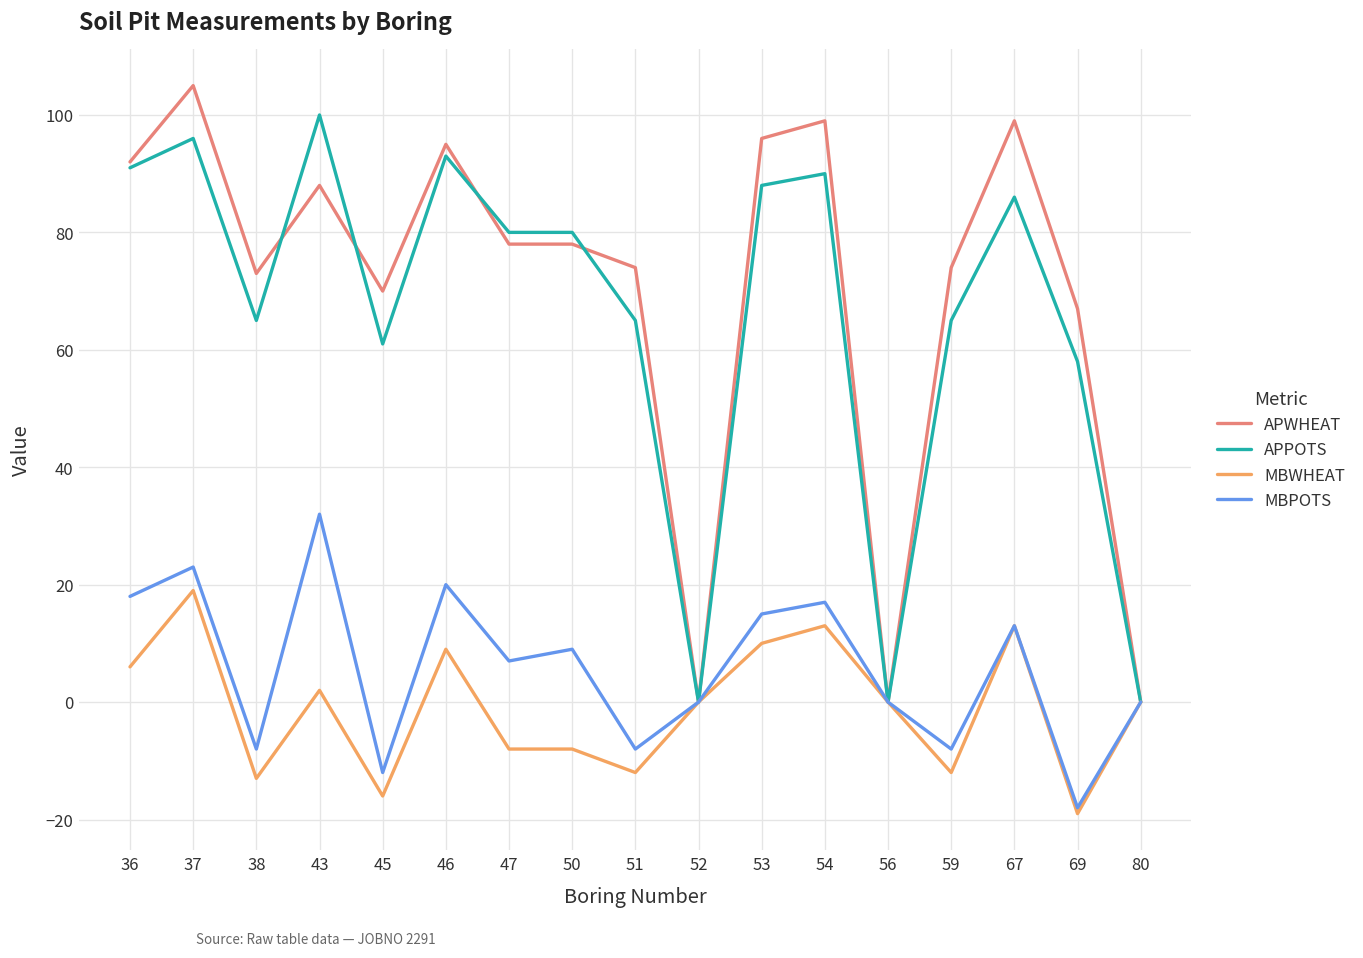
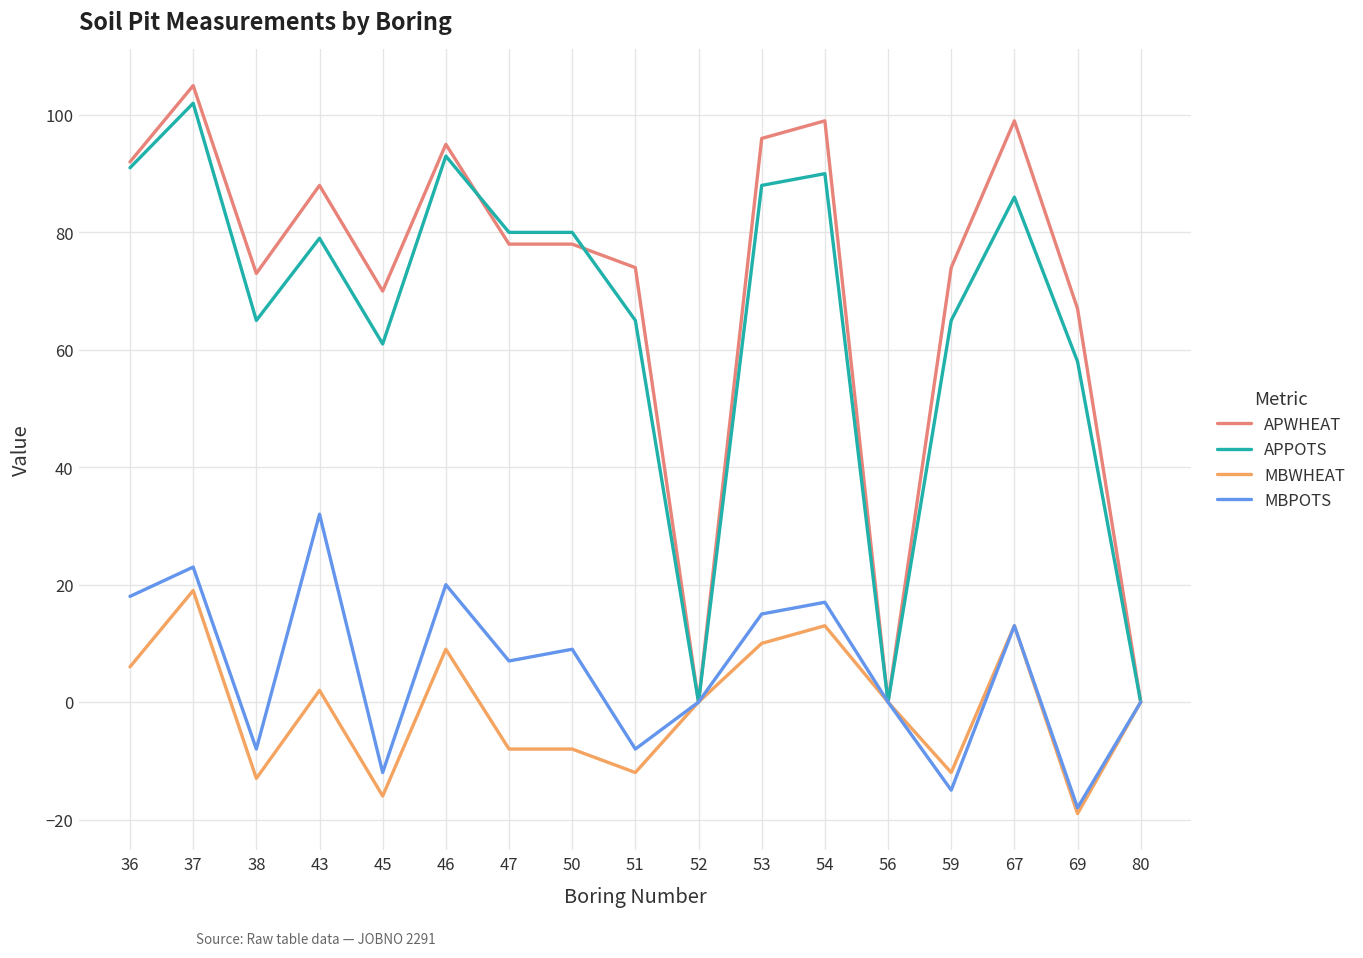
  {
    "APPOTS": {
      "36": 91,
-     "37": 96,
+     "37": 102,
      "38": 65,
-     "43": 100,
+     "43": 79,
      "45": 61,
      "46": 93,
      "47": 80,
      "50": 80,
      "51": 65,
      "53": 88,
      "54": 90,
      "59": 65,
      "67": 86,
      "69": 58
    },
    "MBPOTS": {
      "36": 18,
      "37": 23,
      "38": -8,
      "43": 32,
      "45": -12,
      "46": 20,
      "47": 7,
      "50": 9,
      "51": -8,
      "53": 15,
      "54": 17,
-     "59": -8,
+     "59": -15,
      "69": -18
    }
  }
